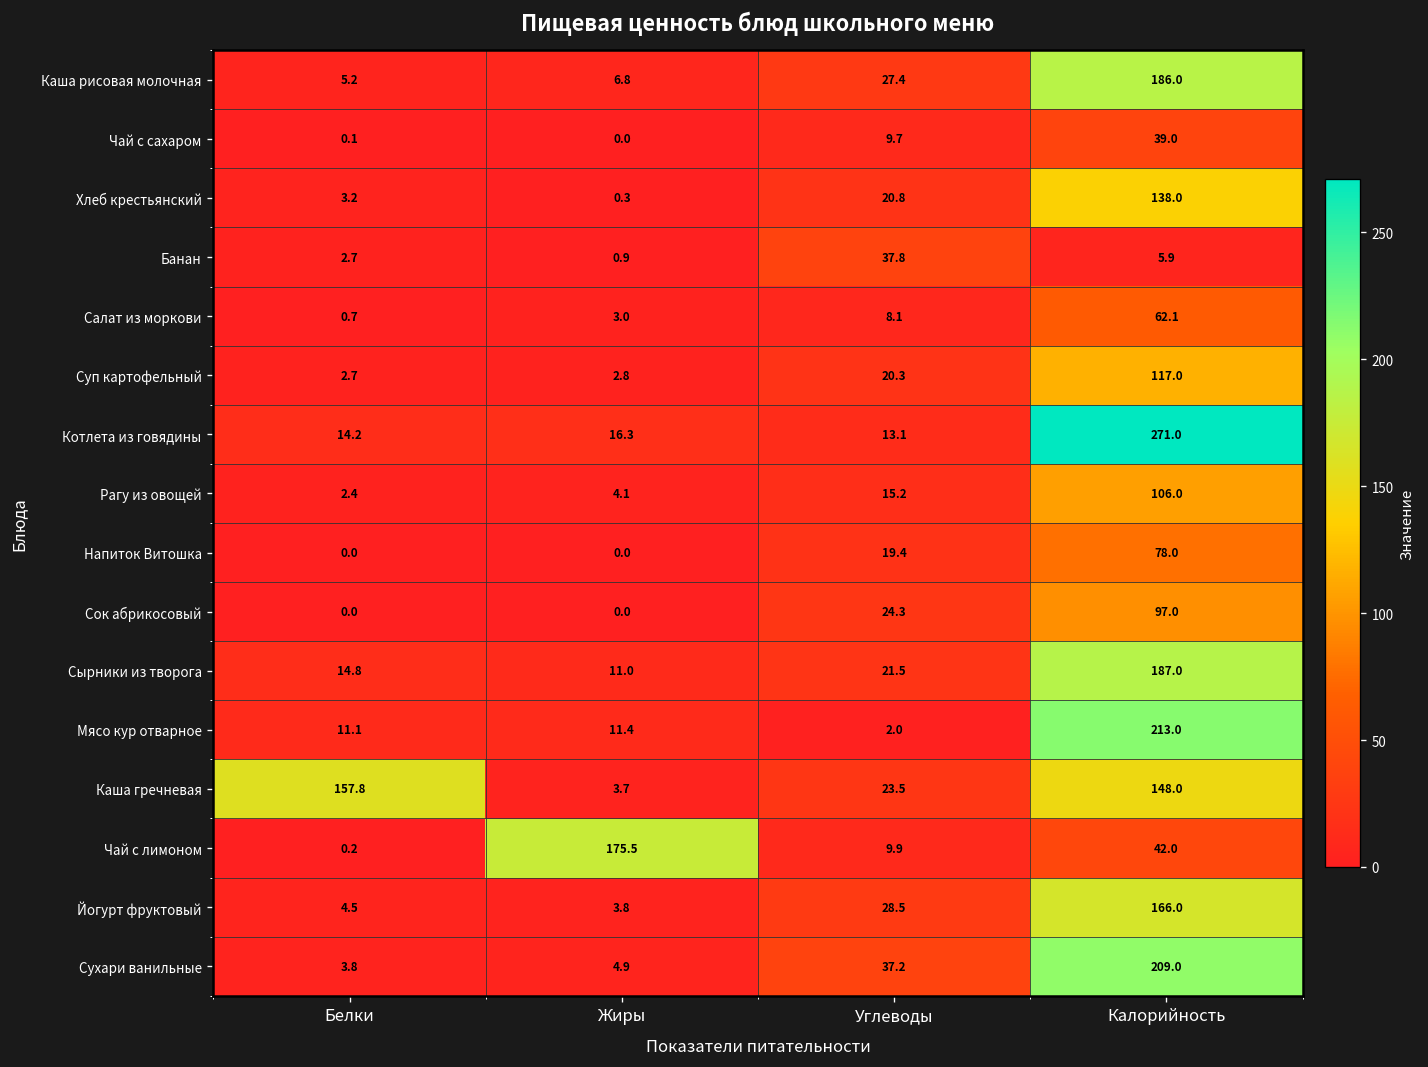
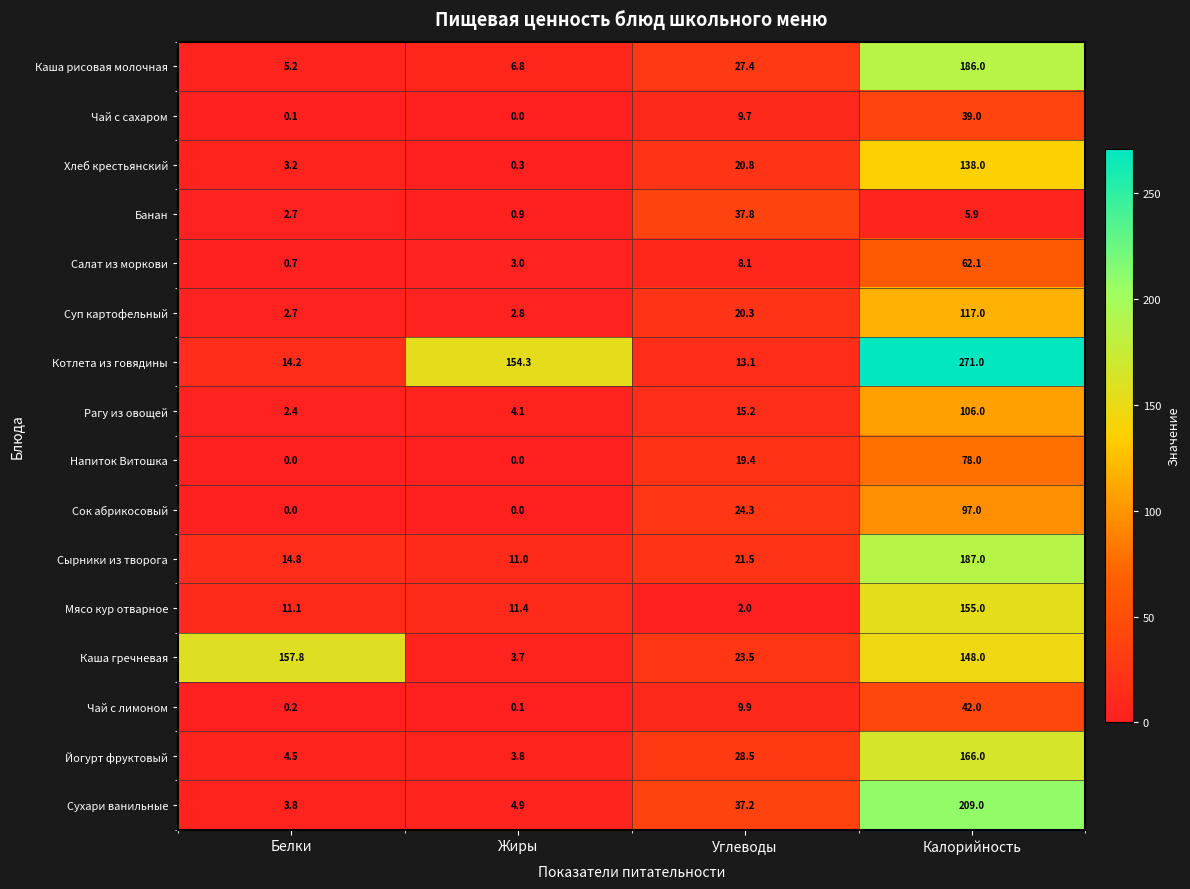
  {
    "Каша рисовая молочная": {
      "Белки": 5.2,
      "Жиры": 6.8,
      "Углеводы": 27.4,
      "Калорийность": 186.0
    },
    "Чай с сахаром": {
      "Белки": 0.1,
      "Жиры": 0.0,
      "Углеводы": 9.7,
      "Калорийность": 39.0
    },
    "Хлеб крестьянский": {
      "Белки": 3.2,
      "Жиры": 0.3,
      "Углеводы": 20.8,
      "Калорийность": 138.0
    },
    "Банан": {
      "Белки": 2.7,
      "Жиры": 0.9,
      "Углеводы": 37.8,
      "Калорийность": 5.9
    },
    "Салат из моркови": {
      "Белки": 0.7,
      "Жиры": 3.0,
      "Углеводы": 8.1,
      "Калорийность": 62.1
    },
    "Суп картофельный": {
      "Белки": 2.7,
      "Жиры": 2.8,
      "Углеводы": 20.3,
      "Калорийность": 117.0
    },
    "Котлета из говядины": {
      "Белки": 14.2,
-     "Жиры": 16.3,
+     "Жиры": 154.3,
      "Углеводы": 13.1,
      "Калорийность": 271.0
    },
    "Рагу из овощей": {
      "Белки": 2.4,
      "Жиры": 4.1,
      "Углеводы": 15.2,
      "Калорийность": 106.0
    },
    "Напиток Витошка": {
      "Белки": 0.0,
      "Жиры": 0.0,
      "Углеводы": 19.4,
      "Калорийность": 78.0
    },
    "Сок абрикосовый": {
      "Белки": 0.0,
      "Жиры": 0.0,
      "Углеводы": 24.3,
      "Калорийность": 97.0
    },
    "Сырники из творога": {
      "Белки": 14.8,
      "Жиры": 11.0,
      "Углеводы": 21.5,
      "Калорийность": 187.0
    },
    "Мясо кур отварное": {
      "Белки": 11.1,
      "Жиры": 11.4,
      "Углеводы": 2.0,
-     "Калорийность": 213.0
+     "Калорийность": 155.0
    },
    "Каша гречневая": {
      "Белки": 157.8,
      "Жиры": 3.7,
      "Углеводы": 23.5,
      "Калорийность": 148.0
    },
    "Чай с лимоном": {
      "Белки": 0.2,
-     "Жиры": 175.5,
+     "Жиры": 0.1,
      "Углеводы": 9.9,
      "Калорийность": 42.0
    },
    "Йогурт фруктовый": {
      "Белки": 4.5,
      "Жиры": 3.8,
      "Углеводы": 28.5,
      "Калорийность": 166.0
    },
    "Сухари ванильные": {
      "Белки": 3.8,
      "Жиры": 4.9,
      "Углеводы": 37.2,
      "Калорийность": 209.0
    }
  }
